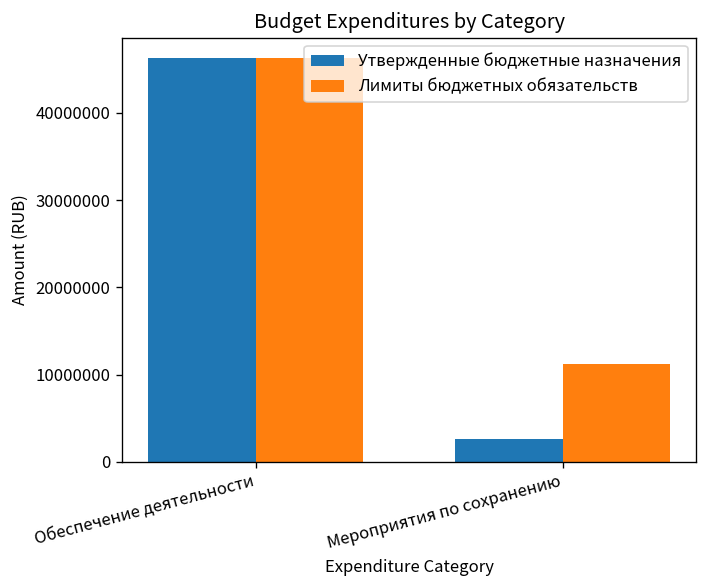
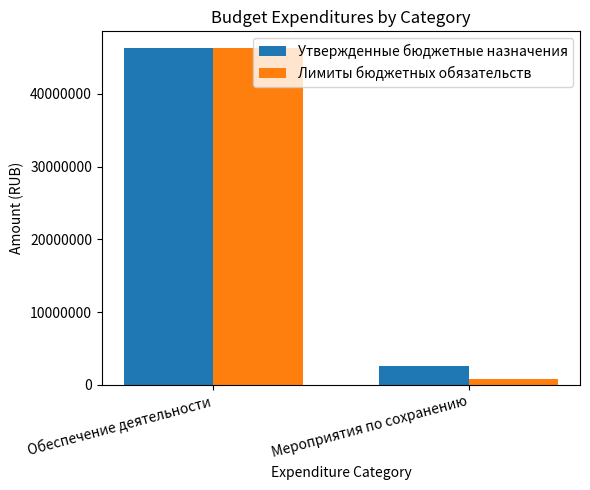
  {
    "Утвержденные бюджетные назначения": {
      "Обеспечение деятельности": 46000000,
      "Мероприятия по сохранению": 3000000
    },
    "Лимиты бюджетных обязательств": {
-     "Мероприятия по сохранению": 11000000
+     "Мероприятия по сохранению": 1000000
    }
  }
